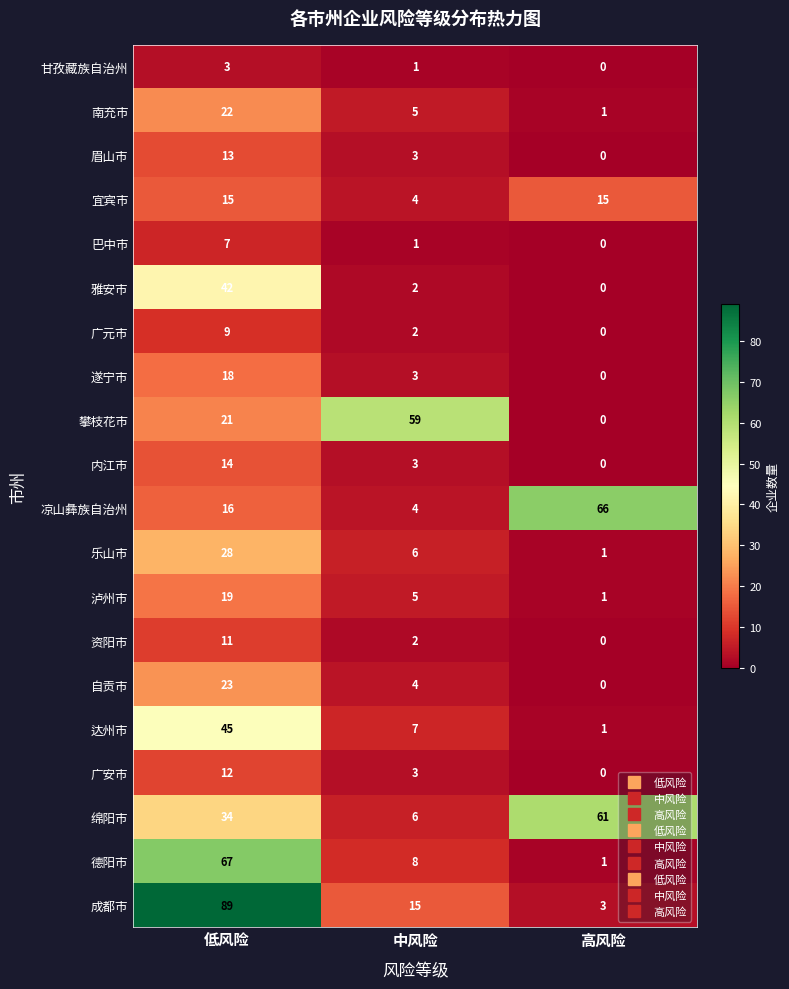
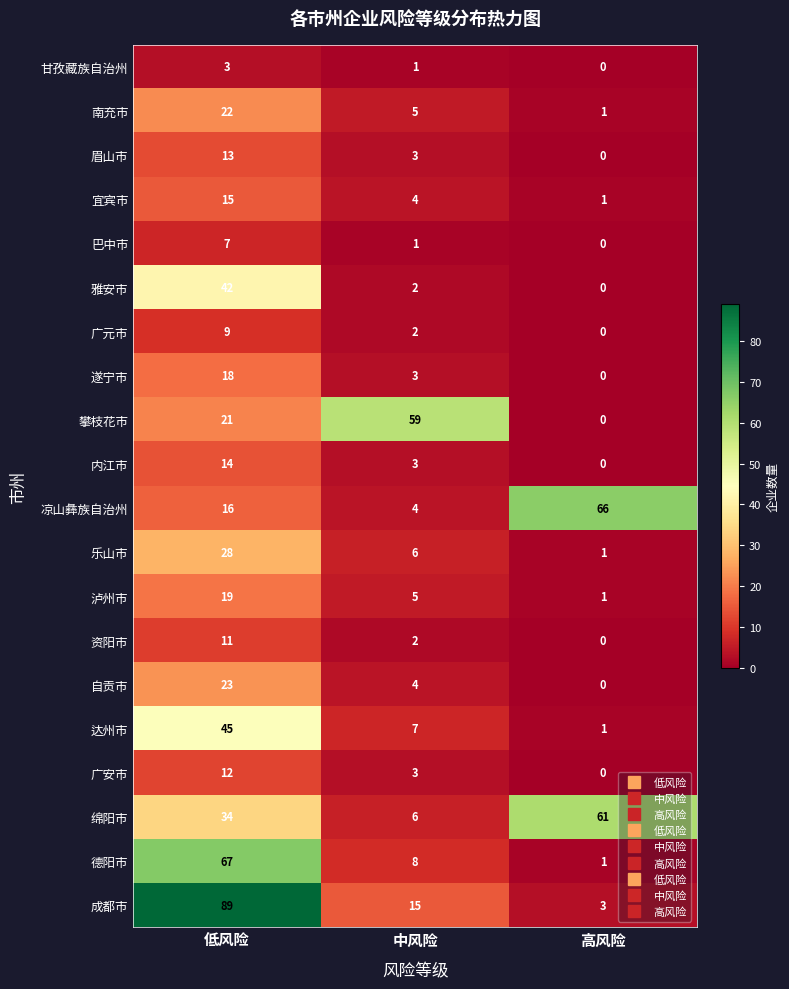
  {
    "甘孜藏族自治州": {
      "低风险": 3,
      "中风险": 1,
      "高风险": 0
    },
    "南充市": {
      "低风险": 22,
      "中风险": 5,
      "高风险": 1
    },
    "眉山市": {
      "低风险": 13,
      "中风险": 3,
      "高风险": 0
    },
    "宜宾市": {
      "低风险": 15,
      "中风险": 4,
-     "高风险": 15
+     "高风险": 1
    },
    "巴中市": {
      "低风险": 7,
      "中风险": 1,
      "高风险": 0
    },
    "雅安市": {
      "低风险": 42,
      "中风险": 2,
      "高风险": 0
    },
    "广元市": {
      "低风险": 9,
      "中风险": 2,
      "高风险": 0
    },
    "遂宁市": {
      "低风险": 18,
      "中风险": 3,
      "高风险": 0
    },
    "攀枝花市": {
      "低风险": 21,
      "中风险": 59,
      "高风险": 0
    },
    "内江市": {
      "低风险": 14,
      "中风险": 3,
      "高风险": 0
    },
    "凉山彝族自治州": {
      "低风险": 16,
      "中风险": 4,
      "高风险": 66
    },
    "乐山市": {
      "低风险": 28,
      "中风险": 6,
      "高风险": 1
    },
    "泸州市": {
      "低风险": 19,
      "中风险": 5,
      "高风险": 1
    },
    "资阳市": {
      "低风险": 11,
      "中风险": 2,
      "高风险": 0
    },
    "自贡市": {
      "低风险": 23,
      "中风险": 4,
      "高风险": 0
    },
    "达州市": {
      "低风险": 45,
      "中风险": 7,
      "高风险": 1
    },
    "广安市": {
      "低风险": 12,
      "中风险": 3,
      "高风险": 0
    },
    "绵阳市": {
      "低风险": 34,
      "中风险": 6,
      "高风险": 61
    },
    "德阳市": {
      "低风险": 67,
      "中风险": 8,
      "高风险": 1
    },
    "成都市": {
      "低风险": 89,
      "中风险": 15,
      "高风险": 3
    }
  }
